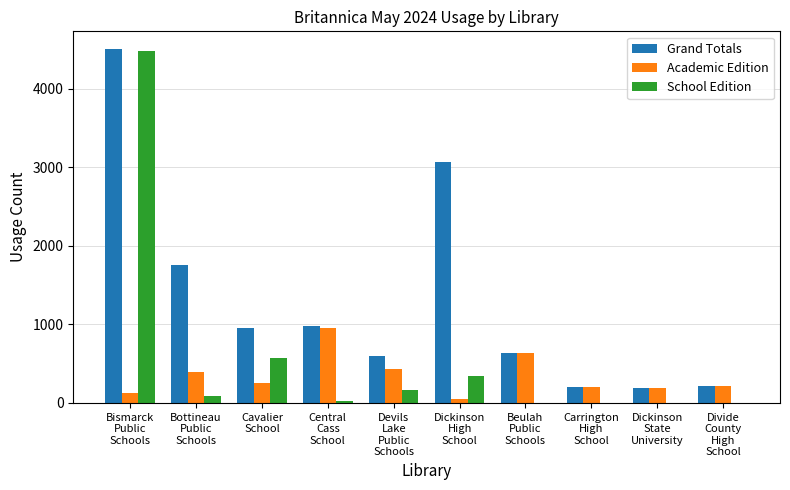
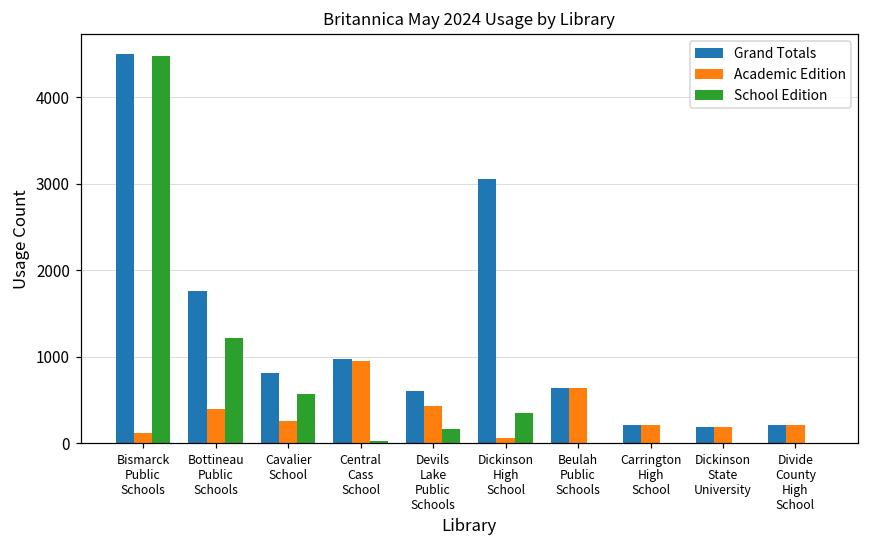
  {
    "Grand Totals": {
      "Bismarck Public Schools": 4500,
      "Bottineau Public Schools": 1800,
-     "Cavalier School": 1000,
+     "Cavalier School": 800,
      "Central Cass School": 1000,
      "Devils Lake Public Schools": 600,
      "Dickinson High School": 3100,
      "Beulah Public Schools": 600,
      "Carrington High School": 200,
      "Dickinson State University": 200,
      "Divide County High School": 200
    },
    "Academic Edition": {
      "Bismarck Public Schools": 100,
      "Bottineau Public Schools": 400,
      "Cavalier School": 300,
      "Central Cass School": 1000,
      "Devils Lake Public Schools": 400,
      "Dickinson High School": 100,
      "Beulah Public Schools": 600,
      "Carrington High School": 200,
      "Dickinson State University": 200,
      "Divide County High School": 200
    },
    "School Edition": {
      "Bismarck Public Schools": 4500,
-     "Bottineau Public Schools": 100,
+     "Bottineau Public Schools": 1200,
      "Cavalier School": 600,
      "Devils Lake Public Schools": 200,
      "Dickinson High School": 300,
      "Beulah Public Schools": 0,
      "Dickinson State University": 0,
      "Divide County High School": 0
    }
  }
